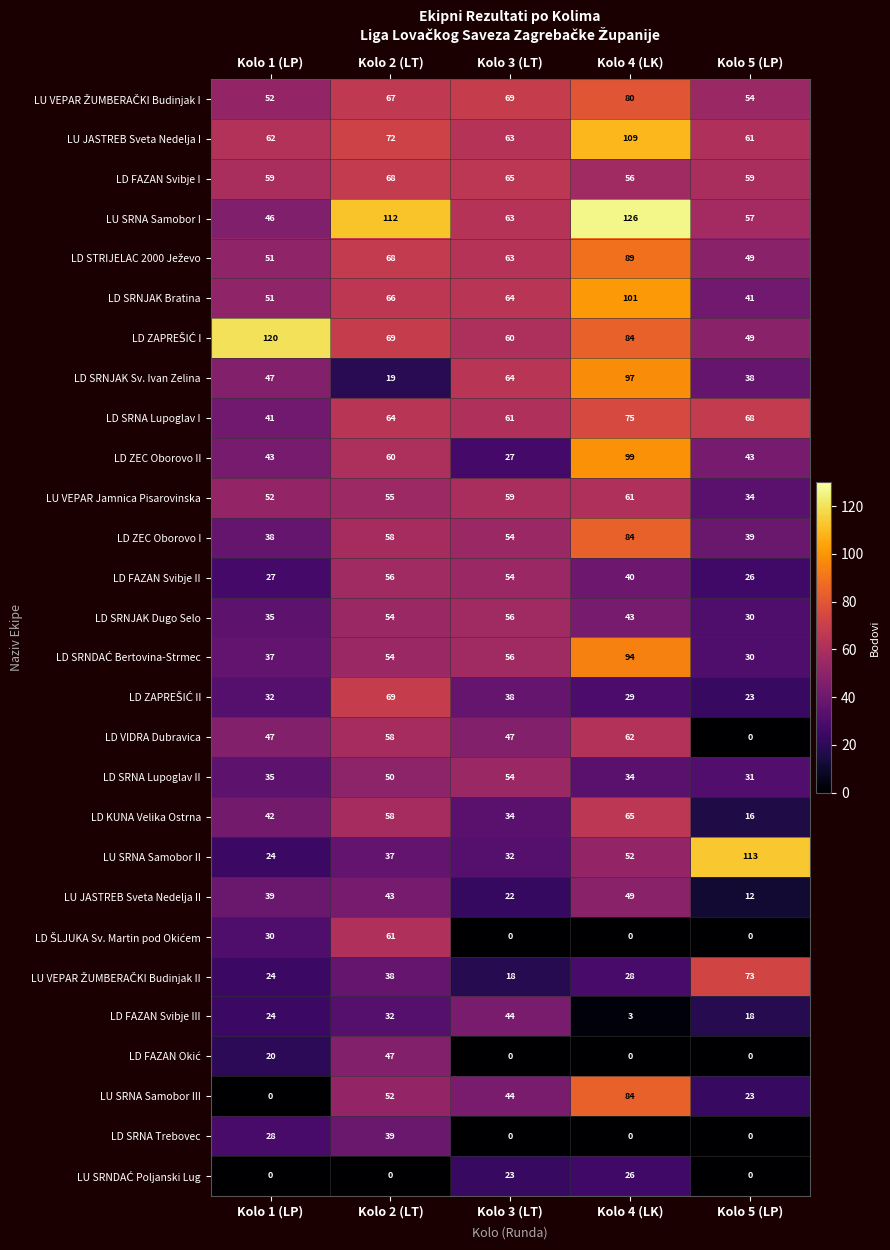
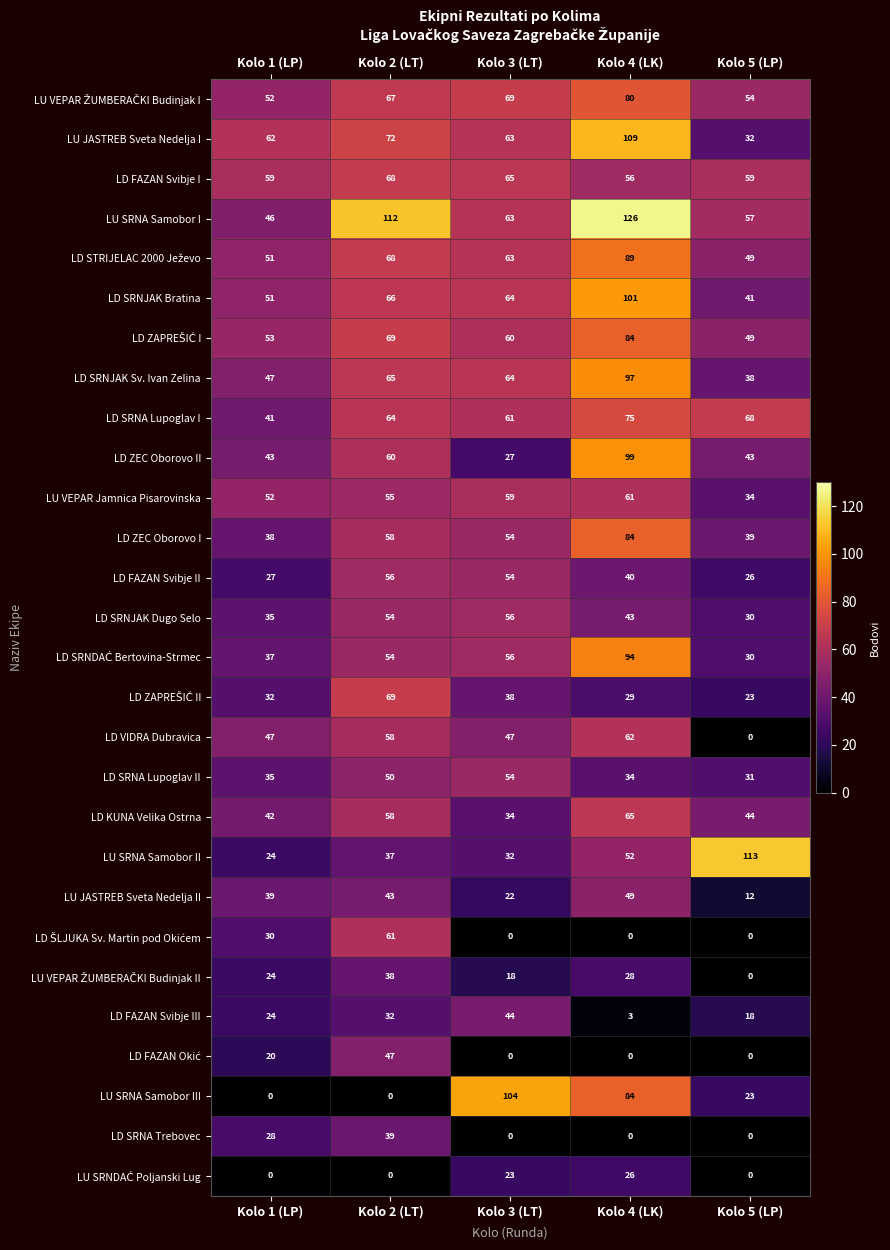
  {
    "LU VEPAR ŽUMBERAČKI Budinjak I": {
      "Kolo 1 (LP)": 52,
      "Kolo 2 (LT)": 67,
      "Kolo 3 (LT)": 69,
      "Kolo 4 (LK)": 80,
      "Kolo 5 (LP)": 54
    },
    "LU JASTREB Sveta Nedelja I": {
      "Kolo 1 (LP)": 62,
      "Kolo 2 (LT)": 72,
      "Kolo 3 (LT)": 63,
      "Kolo 4 (LK)": 109,
-     "Kolo 5 (LP)": 61
+     "Kolo 5 (LP)": 32
    },
    "LD FAZAN Svibje I": {
      "Kolo 1 (LP)": 59,
      "Kolo 2 (LT)": 68,
      "Kolo 3 (LT)": 65,
      "Kolo 4 (LK)": 56,
      "Kolo 5 (LP)": 59
    },
    "LU SRNA Samobor I": {
      "Kolo 1 (LP)": 46,
      "Kolo 2 (LT)": 112,
      "Kolo 3 (LT)": 63,
      "Kolo 4 (LK)": 126,
      "Kolo 5 (LP)": 57
    },
    "LD STRIJELAC 2000 Ježevo": {
      "Kolo 1 (LP)": 51,
      "Kolo 2 (LT)": 68,
      "Kolo 3 (LT)": 63,
      "Kolo 4 (LK)": 89,
      "Kolo 5 (LP)": 49
    },
    "LD SRNJAK Bratina": {
      "Kolo 1 (LP)": 51,
      "Kolo 2 (LT)": 66,
      "Kolo 3 (LT)": 64,
      "Kolo 4 (LK)": 101,
      "Kolo 5 (LP)": 41
    },
    "LD ZAPREŠIĆ I": {
-     "Kolo 1 (LP)": 120,
+     "Kolo 1 (LP)": 53,
      "Kolo 2 (LT)": 69,
      "Kolo 3 (LT)": 60,
      "Kolo 4 (LK)": 84,
      "Kolo 5 (LP)": 49
    },
    "LD SRNJAK Sv. Ivan Zelina": {
      "Kolo 1 (LP)": 47,
-     "Kolo 2 (LT)": 19,
+     "Kolo 2 (LT)": 65,
      "Kolo 3 (LT)": 64,
      "Kolo 4 (LK)": 97,
      "Kolo 5 (LP)": 38
    },
    "LD SRNA Lupoglav I": {
      "Kolo 1 (LP)": 41,
      "Kolo 2 (LT)": 64,
      "Kolo 3 (LT)": 61,
      "Kolo 4 (LK)": 75,
      "Kolo 5 (LP)": 68
    },
    "LD ZEC Oborovo II": {
      "Kolo 1 (LP)": 43,
      "Kolo 2 (LT)": 60,
      "Kolo 3 (LT)": 27,
      "Kolo 4 (LK)": 99,
      "Kolo 5 (LP)": 43
    },
    "LU VEPAR Jamnica Pisarovinska": {
      "Kolo 1 (LP)": 52,
      "Kolo 2 (LT)": 55,
      "Kolo 3 (LT)": 59,
      "Kolo 4 (LK)": 61,
      "Kolo 5 (LP)": 34
    },
    "LD ZEC Oborovo I": {
      "Kolo 1 (LP)": 38,
      "Kolo 2 (LT)": 58,
      "Kolo 3 (LT)": 54,
      "Kolo 4 (LK)": 84,
      "Kolo 5 (LP)": 39
    },
    "LD FAZAN Svibje II": {
      "Kolo 1 (LP)": 27,
      "Kolo 2 (LT)": 56,
      "Kolo 3 (LT)": 54,
      "Kolo 4 (LK)": 40,
      "Kolo 5 (LP)": 26
    },
    "LD SRNJAK Dugo Selo": {
      "Kolo 1 (LP)": 35,
      "Kolo 2 (LT)": 54,
      "Kolo 3 (LT)": 56,
      "Kolo 4 (LK)": 43,
      "Kolo 5 (LP)": 30
    },
    "LD SRNDAĆ Bertovina-Strmec": {
      "Kolo 1 (LP)": 37,
      "Kolo 2 (LT)": 54,
      "Kolo 3 (LT)": 56,
      "Kolo 4 (LK)": 94,
      "Kolo 5 (LP)": 30
    },
    "LD ZAPREŠIĆ II": {
      "Kolo 1 (LP)": 32,
      "Kolo 2 (LT)": 69,
      "Kolo 3 (LT)": 38,
      "Kolo 4 (LK)": 29,
      "Kolo 5 (LP)": 23
    },
    "LD VIDRA Dubravica": {
      "Kolo 1 (LP)": 47,
      "Kolo 2 (LT)": 58,
      "Kolo 3 (LT)": 47,
      "Kolo 4 (LK)": 62,
      "Kolo 5 (LP)": 0
    },
    "LD SRNA Lupoglav II": {
      "Kolo 1 (LP)": 35,
      "Kolo 2 (LT)": 50,
      "Kolo 3 (LT)": 54,
      "Kolo 4 (LK)": 34,
      "Kolo 5 (LP)": 31
    },
    "LD KUNA Velika Ostrna": {
      "Kolo 1 (LP)": 42,
      "Kolo 2 (LT)": 58,
      "Kolo 3 (LT)": 34,
      "Kolo 4 (LK)": 65,
-     "Kolo 5 (LP)": 16
+     "Kolo 5 (LP)": 44
    },
    "LU SRNA Samobor II": {
      "Kolo 1 (LP)": 24,
      "Kolo 2 (LT)": 37,
      "Kolo 3 (LT)": 32,
      "Kolo 4 (LK)": 52,
      "Kolo 5 (LP)": 113
    },
    "LU JASTREB Sveta Nedelja II": {
      "Kolo 1 (LP)": 39,
      "Kolo 2 (LT)": 43,
      "Kolo 3 (LT)": 22,
      "Kolo 4 (LK)": 49,
      "Kolo 5 (LP)": 12
    },
    "LD ŠLJUKA Sv. Martin pod Okićem": {
      "Kolo 1 (LP)": 30,
      "Kolo 2 (LT)": 61,
      "Kolo 3 (LT)": 0,
      "Kolo 4 (LK)": 0,
      "Kolo 5 (LP)": 0
    },
    "LU VEPAR ŽUMBERAČKI Budinjak II": {
      "Kolo 1 (LP)": 24,
      "Kolo 2 (LT)": 38,
      "Kolo 3 (LT)": 18,
      "Kolo 4 (LK)": 28,
-     "Kolo 5 (LP)": 73
+     "Kolo 5 (LP)": 0
    },
    "LD FAZAN Svibje III": {
      "Kolo 1 (LP)": 24,
      "Kolo 2 (LT)": 32,
      "Kolo 3 (LT)": 44,
      "Kolo 4 (LK)": 3,
      "Kolo 5 (LP)": 18
    },
    "LD FAZAN Okić": {
      "Kolo 1 (LP)": 20,
      "Kolo 2 (LT)": 47,
      "Kolo 3 (LT)": 0,
      "Kolo 4 (LK)": 0,
      "Kolo 5 (LP)": 0
    },
    "LU SRNA Samobor III": {
      "Kolo 1 (LP)": 0,
-     "Kolo 2 (LT)": 52,
-     "Kolo 3 (LT)": 44,
+     "Kolo 2 (LT)": 0,
+     "Kolo 3 (LT)": 104,
      "Kolo 4 (LK)": 84,
      "Kolo 5 (LP)": 23
    },
    "LD SRNA Trebovec": {
      "Kolo 1 (LP)": 28,
      "Kolo 2 (LT)": 39,
      "Kolo 3 (LT)": 0,
      "Kolo 4 (LK)": 0,
      "Kolo 5 (LP)": 0
    },
    "LU SRNDAĆ Poljanski Lug": {
      "Kolo 1 (LP)": 0,
      "Kolo 2 (LT)": 0,
      "Kolo 3 (LT)": 23,
      "Kolo 4 (LK)": 26,
      "Kolo 5 (LP)": 0
    }
  }
